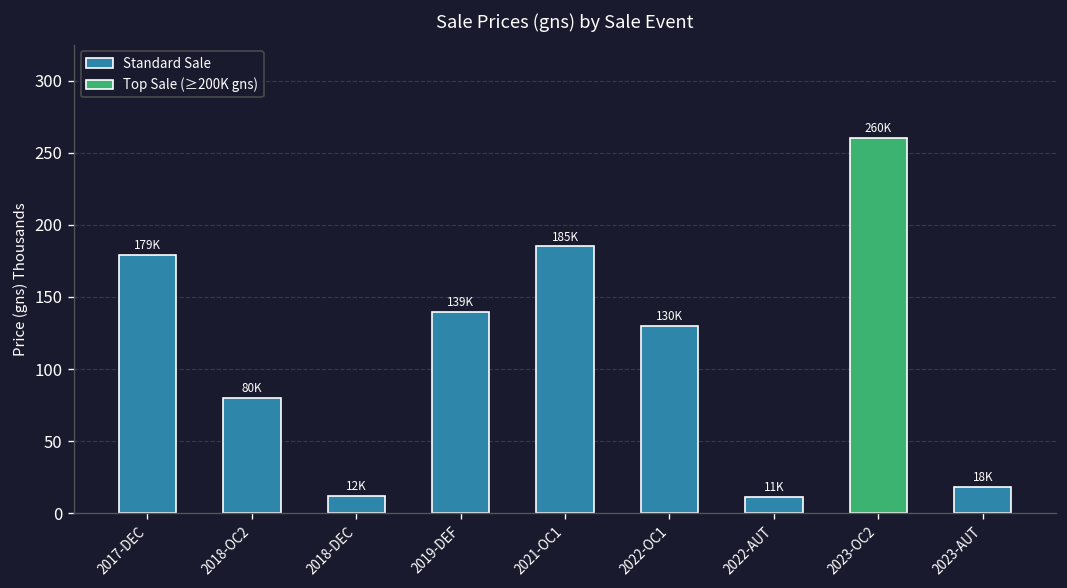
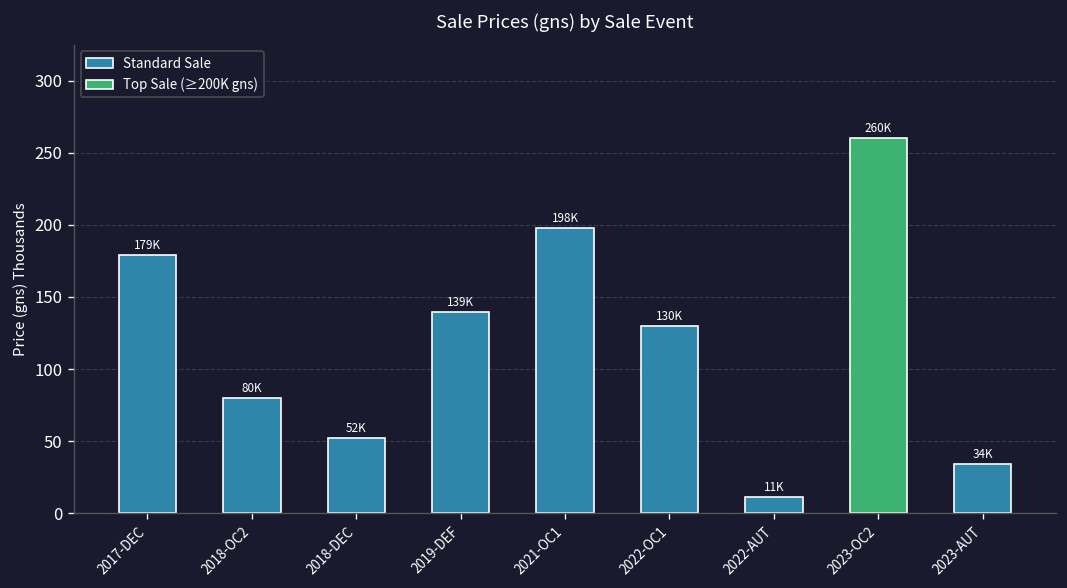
  {
    "2017-DEC": "179K",
    "2018-OC2": "80K",
-   "2018-DEC": "12K",
+   "2018-DEC": "52K",
    "2019-DEF": "139K",
-   "2021-OC1": "185K",
+   "2021-OC1": "198K",
    "2022-OC1": "130K",
    "2022-AUT": "11K",
    "2023-OC2": "260K",
-   "2023-AUT": "18K"
+   "2023-AUT": "34K"
  }
